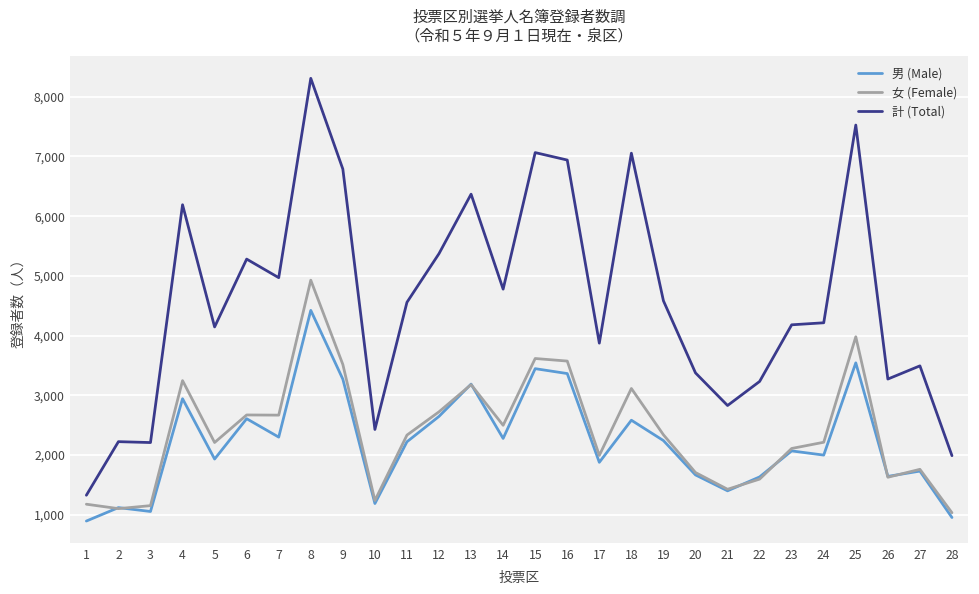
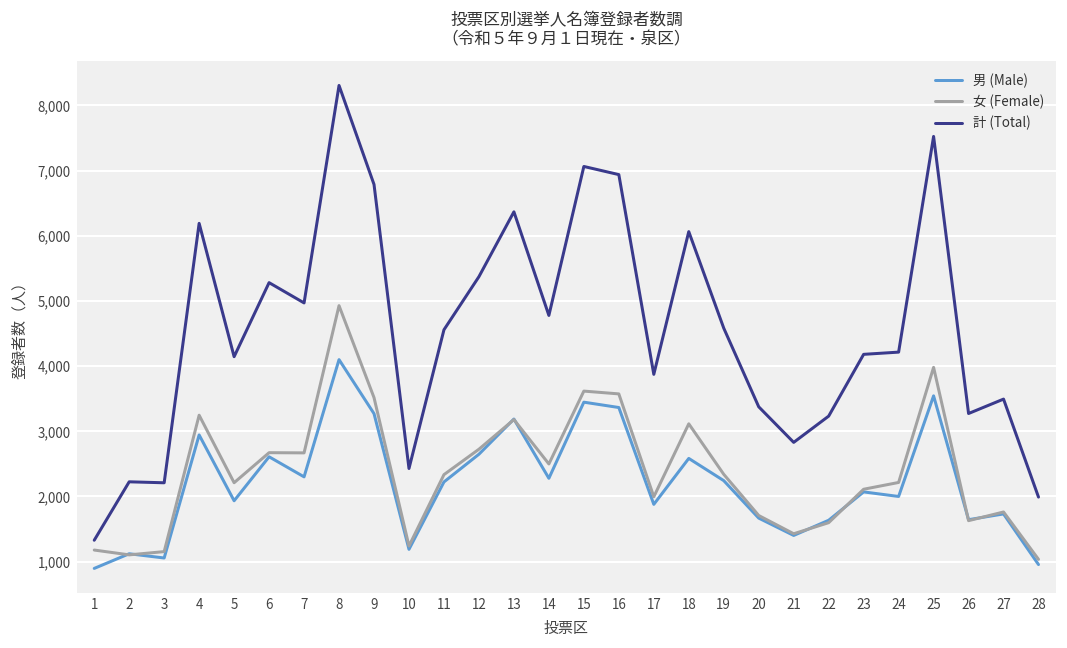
  {
    "男 (Male)": {
      "1": "900",
      "3": "1,100",
      "4": "2,900",
      "5": "1,900",
      "6": "2,600",
      "7": "2,300",
-     "8": "4,400",
+     "8": "4,100",
      "9": "3,300",
      "10": "1,200",
      "11": "2,200",
      "12": "2,600",
      "14": "2,300",
      "15": "3,400",
      "16": "3,400",
      "17": "1,900",
      "18": "2,600",
      "19": "2,200",
      "24": "2,000",
      "25": "3,500",
      "28": "1,000"
    },
    "女 (Female)": {
      "1": "1,200",
      "3": "1,200",
      "4": "3,200",
      "5": "2,200",
      "6": "2,700",
      "7": "2,700",
      "8": "4,900",
      "9": "3,500",
      "10": "1,200",
      "11": "2,300",
      "12": "2,700",
      "14": "2,500",
      "15": "3,600",
      "16": "3,600",
      "17": "2,000",
      "18": "3,100",
      "19": "2,300",
      "24": "2,200",
      "25": "4,000",
      "28": "1,000"
    },
    "計 (Total)": {
      "1": "1,300",
      "2": "2,200",
      "3": "2,200",
      "4": "6,200",
      "5": "4,100",
      "6": "5,300",
      "7": "5,000",
      "8": "8,300",
      "9": "6,800",
      "10": "2,400",
      "11": "4,600",
      "12": "5,400",
      "13": "6,400",
      "14": "4,800",
      "15": "7,100",
      "16": "6,900",
      "17": "3,900",
-     "18": "7,100",
+     "18": "6,100",
      "19": "4,600",
      "20": "3,400",
      "21": "2,800",
      "22": "3,200",
      "23": "4,200",
      "24": "4,200",
      "25": "7,500",
      "26": "3,300",
      "27": "3,500",
      "28": "2,000"
    }
  }
